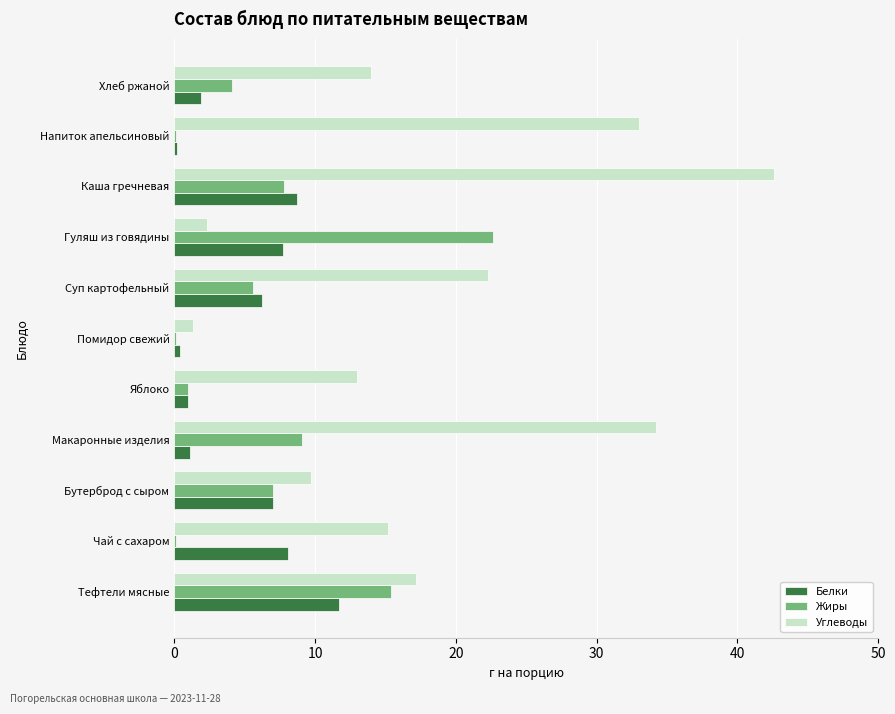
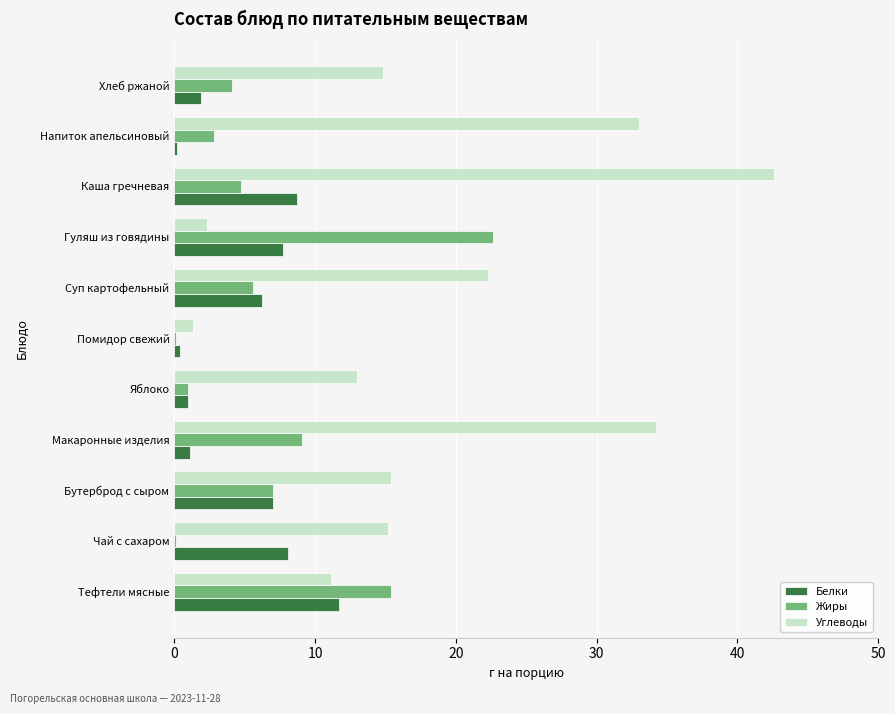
  {
    "Белки": {
      "Хлеб ржаной": 1.9,
      "Напиток апельсиновый": 0.2,
      "Каша гречневая": 8.7,
      "Гуляш из говядины": 7.7,
      "Суп картофельный": 6.2,
      "Помидор свежий": 0.4,
      "Яблоко": 1.0,
      "Макаронные изделия": 1.1,
      "Бутерброд с сыром": 7.0,
      "Чай с сахаром": 8.1,
      "Тефтели мясные": 11.7
    },
    "Жиры": {
      "Хлеб ржаной": 4.1,
-     "Напиток апельсиновый": 0.1,
-     "Каша гречневая": 7.8,
+     "Напиток апельсиновый": 2.8,
+     "Каша гречневая": 4.7,
      "Гуляш из говядины": 22.6,
      "Суп картофельный": 5.6,
      "Яблоко": 1.0,
      "Макаронные изделия": 9.1,
      "Бутерброд с сыром": 7.0,
      "Тефтели мясные": 15.4
    },
    "Углеводы": {
-     "Хлеб ржаной": 14.0,
+     "Хлеб ржаной": 14.8,
      "Напиток апельсиновый": 33.0,
      "Каша гречневая": 42.6,
      "Гуляш из говядины": 2.3,
      "Суп картофельный": 22.3,
      "Помидор свежий": 1.3,
      "Яблоко": 13.0,
      "Макаронные изделия": 34.2,
-     "Бутерброд с сыром": 9.7,
+     "Бутерброд с сыром": 15.4,
      "Чай с сахаром": 15.2,
-     "Тефтели мясные": 17.2
+     "Тефтели мясные": 11.1
    }
  }
